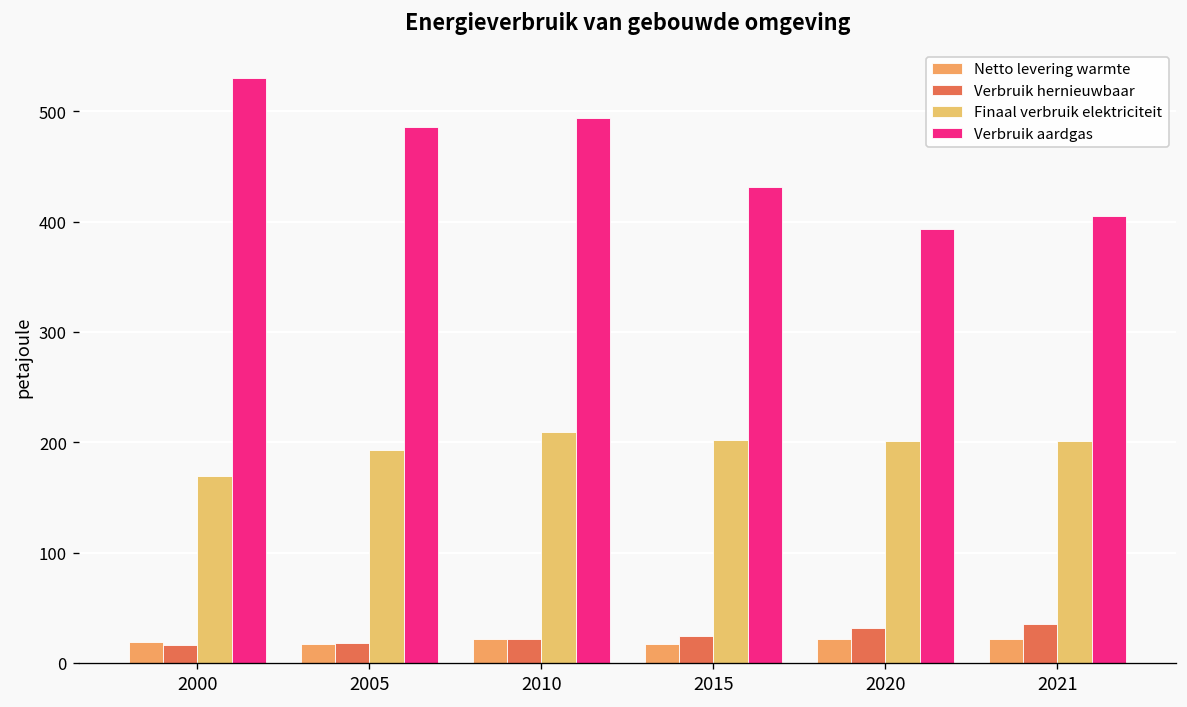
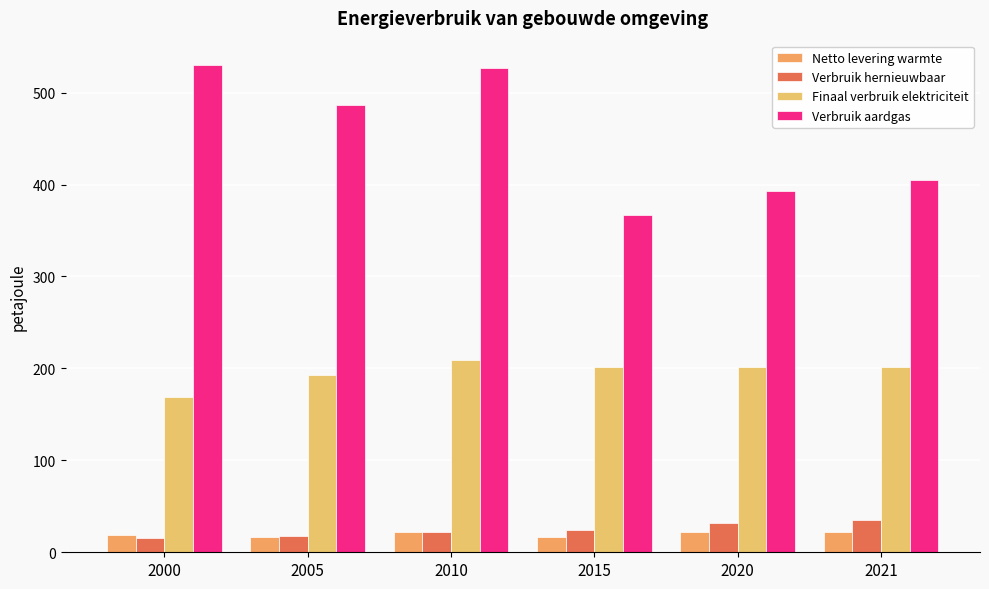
  {
    "Verbruik aardgas": {
      "2000": 530,
      "2005": 490,
-     "2010": 490,
-     "2015": 430,
+     "2010": 530,
+     "2015": 370,
      "2020": 390,
      "2021": 410
    }
  }
